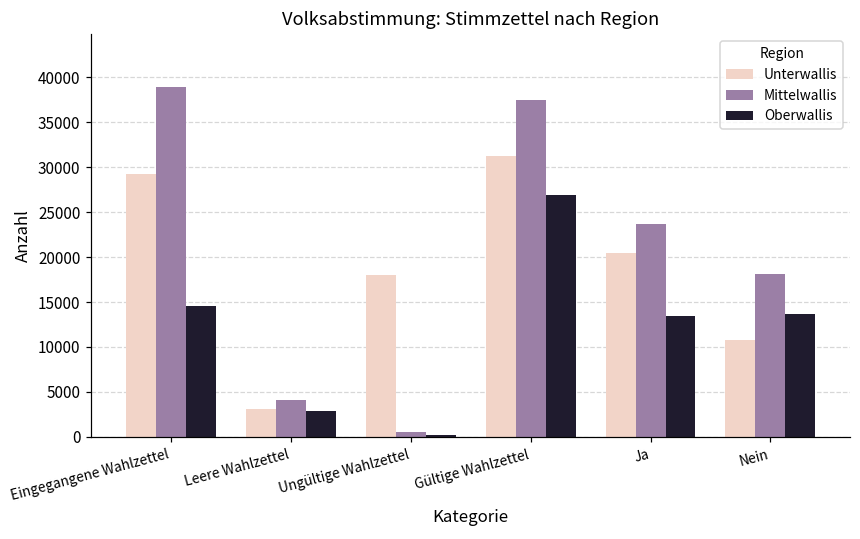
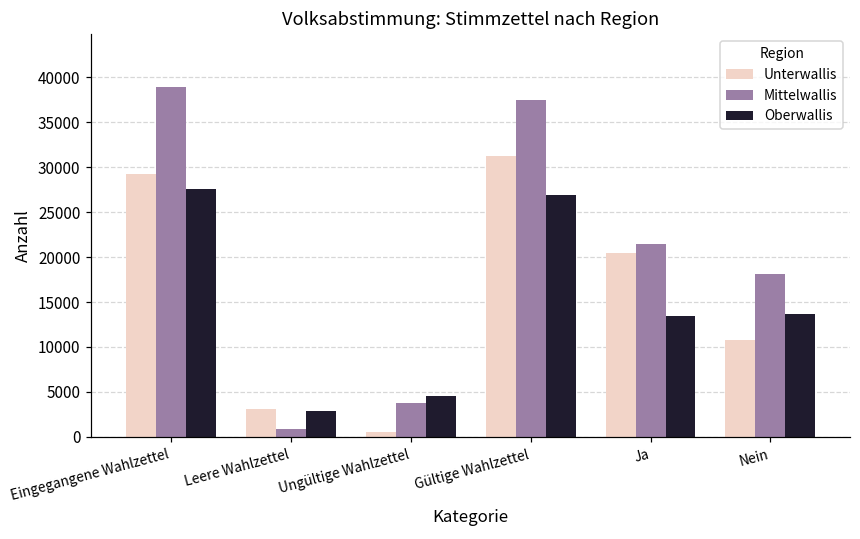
  {
    "Unterwallis": {
      "Eingegangene Wahlzettel": 29000,
      "Leere Wahlzettel": 3000,
-     "Ungültige Wahlzettel": 18000,
+     "Ungültige Wahlzettel": 1000,
      "Gültige Wahlzettel": 31000,
      "Ja": 20000,
      "Nein": 11000
    },
    "Mittelwallis": {
      "Eingegangene Wahlzettel": 39000,
-     "Leere Wahlzettel": 4000,
-     "Ungültige Wahlzettel": 1000,
+     "Leere Wahlzettel": 1000,
+     "Ungültige Wahlzettel": 4000,
      "Gültige Wahlzettel": 37000,
-     "Ja": 24000,
+     "Ja": 22000,
      "Nein": 18000
    },
    "Oberwallis": {
-     "Eingegangene Wahlzettel": 15000,
+     "Eingegangene Wahlzettel": 28000,
      "Leere Wahlzettel": 3000,
-     "Ungültige Wahlzettel": 0,
+     "Ungültige Wahlzettel": 5000,
      "Gültige Wahlzettel": 27000,
      "Ja": 13000,
      "Nein": 14000
    }
  }
